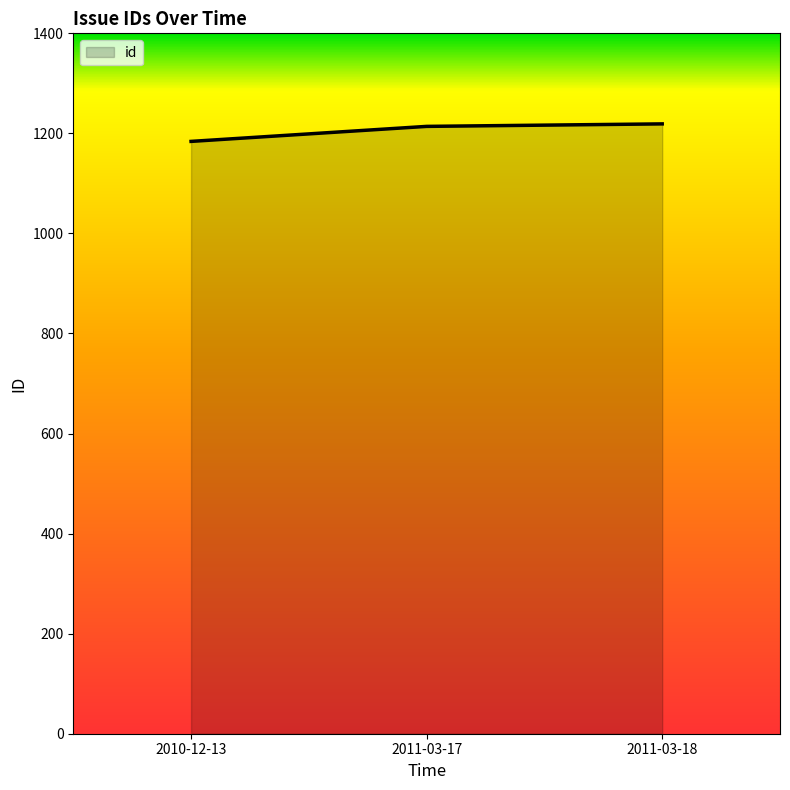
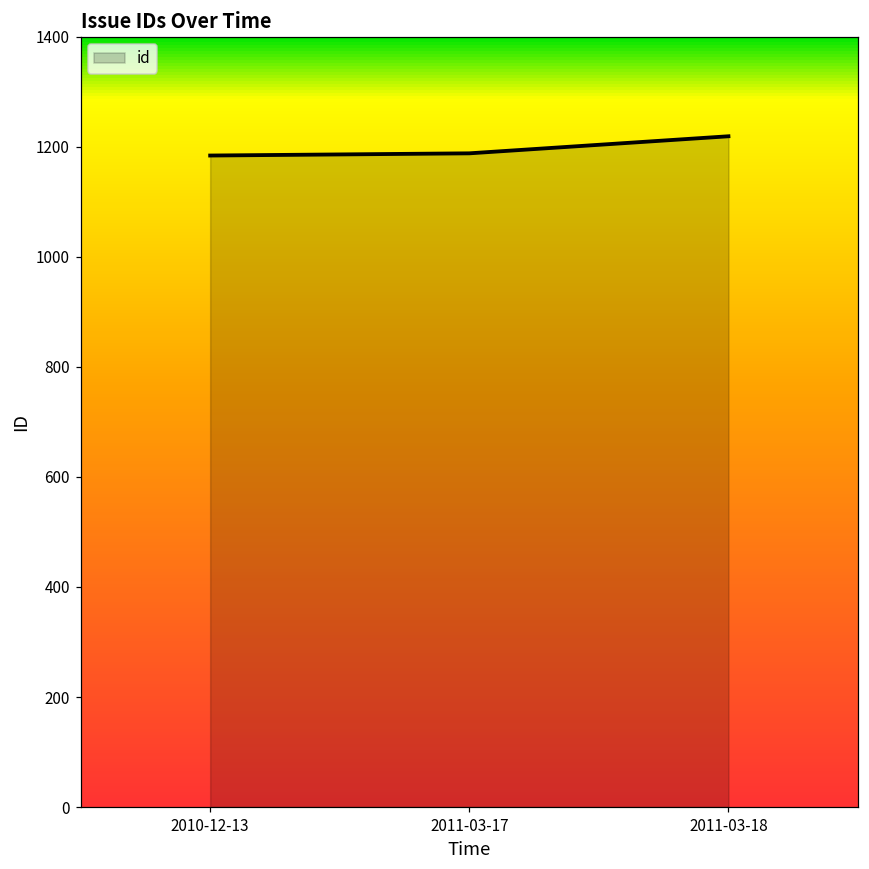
  {
    "2010-12-13": 1180,
-   "2011-03-17": 1210,
+   "2011-03-17": 1190,
    "2011-03-18": 1220
  }
